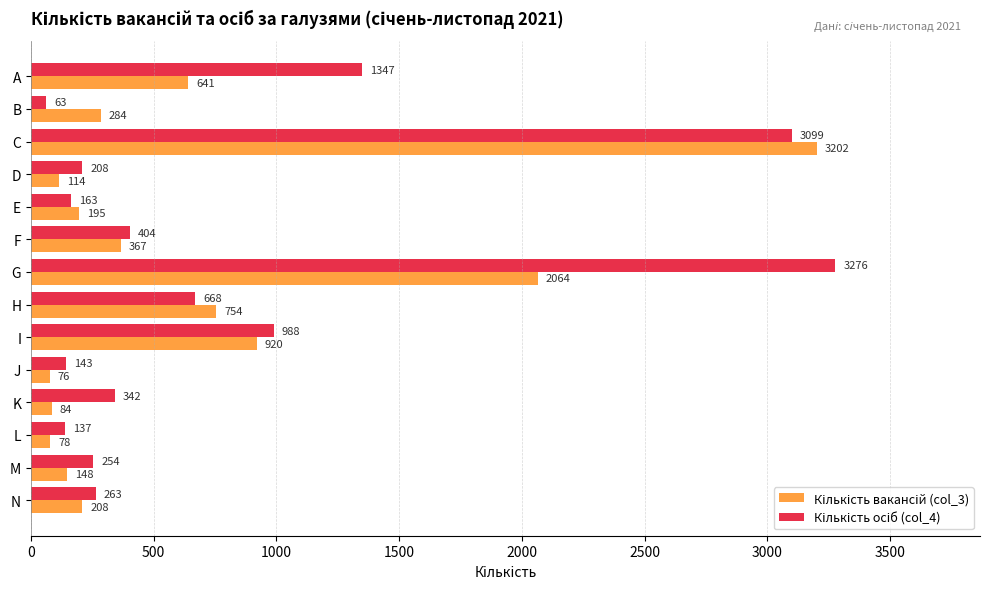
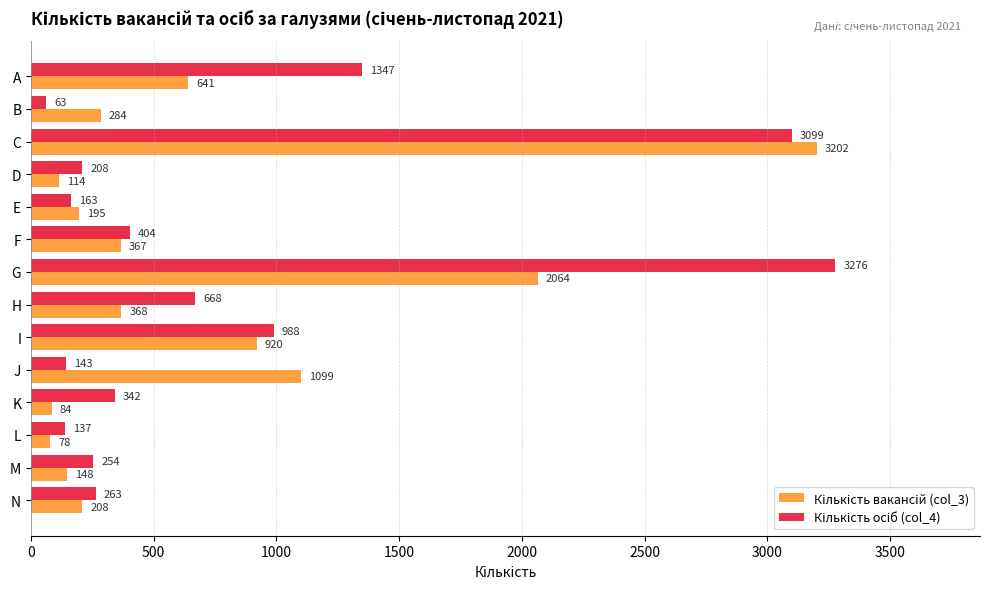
  {
    "Кількість вакансій (col_3)": {
      "A": 641,
      "B": 284,
      "C": 3202,
      "D": 114,
      "E": 195,
      "F": 367,
      "G": 2064,
-     "H": 754,
+     "H": 368,
      "I": 920,
-     "J": 76,
+     "J": 1099,
      "K": 84,
      "L": 78,
      "M": 148,
      "N": 208
    },
    "Кількість осіб (col_4)": {
      "A": 1347,
      "B": 63,
      "C": 3099,
      "D": 208,
      "E": 163,
      "F": 404,
      "G": 3276,
      "H": 668,
      "I": 988,
      "J": 143,
      "K": 342,
      "L": 137,
      "M": 254,
      "N": 263
    }
  }
